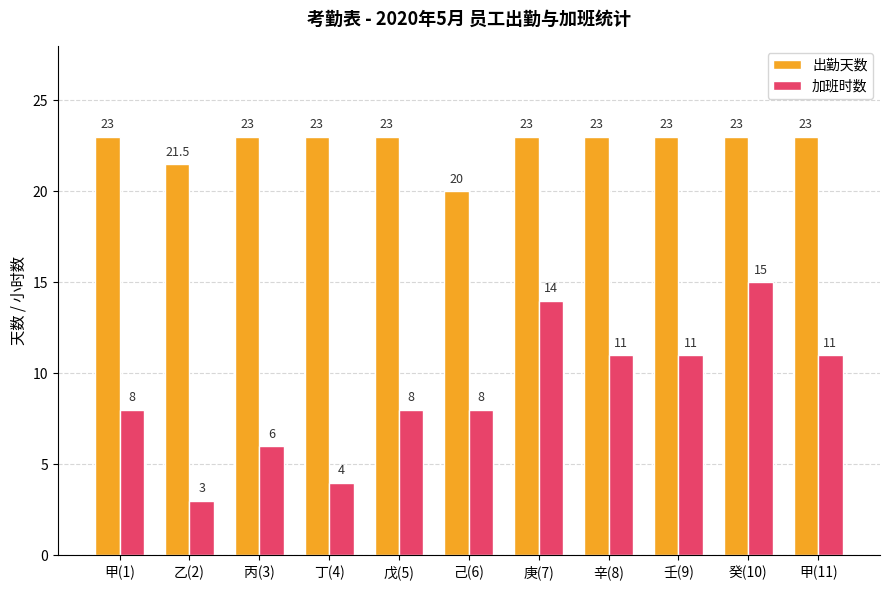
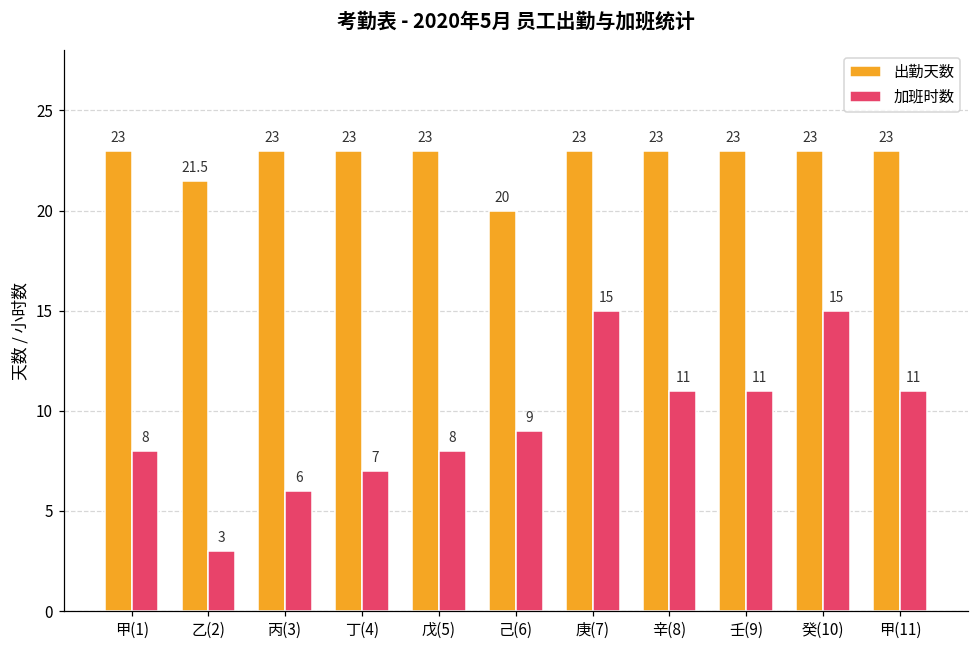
  {
    "出勤天数": {
      "甲(1)": 23,
      "乙(2)": 21.5,
      "丙(3)": 23,
      "丁(4)": 23,
      "戊(5)": 23,
      "己(6)": 20,
      "庚(7)": 23,
      "辛(8)": 23,
      "壬(9)": 23,
      "癸(10)": 23,
      "甲(11)": 23
    },
    "加班时数": {
      "甲(1)": 8,
      "乙(2)": 3,
      "丙(3)": 6,
-     "丁(4)": 4,
+     "丁(4)": 7,
      "戊(5)": 8,
-     "己(6)": 8,
-     "庚(7)": 14,
+     "己(6)": 9,
+     "庚(7)": 15,
      "辛(8)": 11,
      "壬(9)": 11,
      "癸(10)": 15,
      "甲(11)": 11
    }
  }
